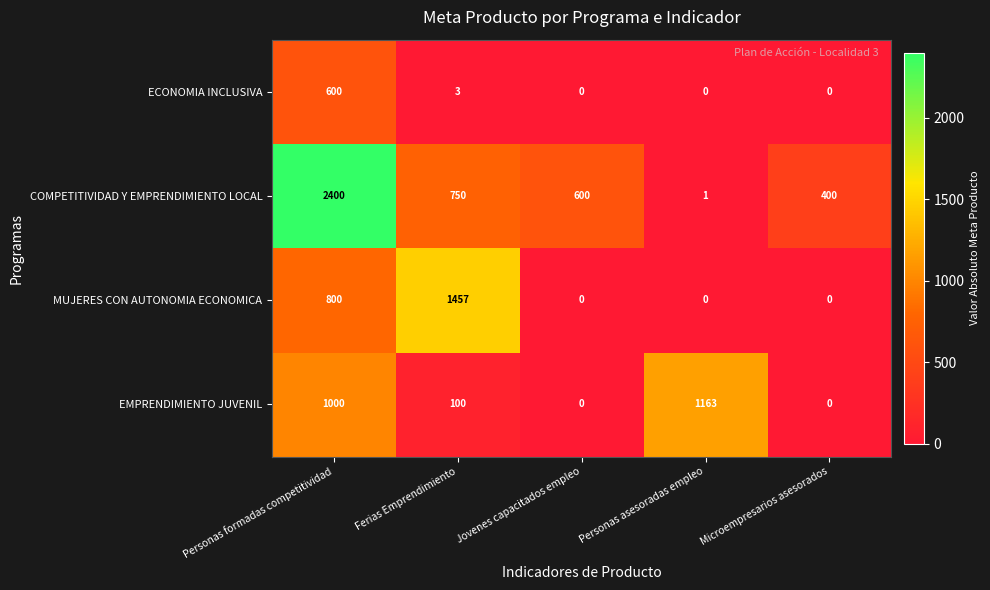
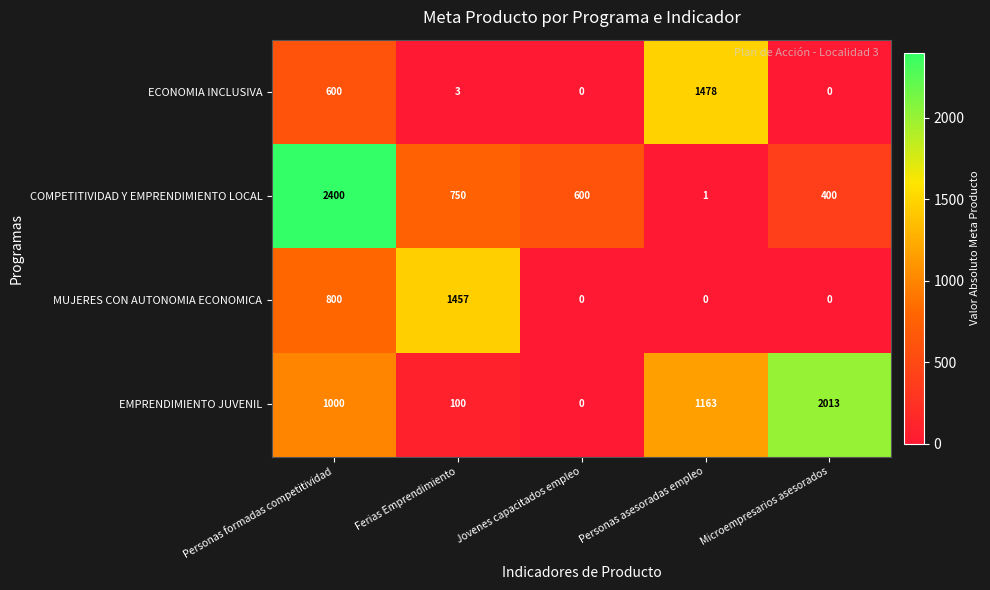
  {
    "ECONOMIA INCLUSIVA": {
      "Personas formadas competitividad": 600,
      "Ferias Emprendimiento": 3,
      "Jovenes capacitados empleo": 0,
-     "Personas asesoradas empleo": 0
+     "Personas asesoradas empleo": 1478
    },
    "COMPETITIVIDAD Y EMPRENDIMIENTO LOCAL": {
      "Personas formadas competitividad": 2400,
      "Ferias Emprendimiento": 750,
      "Jovenes capacitados empleo": 600,
      "Personas asesoradas empleo": 1,
      "Microempresarios asesorados": 400
    },
    "MUJERES CON AUTONOMIA ECONOMICA": {
      "Personas formadas competitividad": 800,
      "Ferias Emprendimiento": 1457,
      "Jovenes capacitados empleo": 0,
      "Personas asesoradas empleo": 0,
      "Microempresarios asesorados": 0
    },
    "EMPRENDIMIENTO JUVENIL": {
      "Personas formadas competitividad": 1000,
      "Ferias Emprendimiento": 100,
      "Jovenes capacitados empleo": 0,
      "Personas asesoradas empleo": 1163,
-     "Microempresarios asesorados": 0
+     "Microempresarios asesorados": 2013
    }
  }
